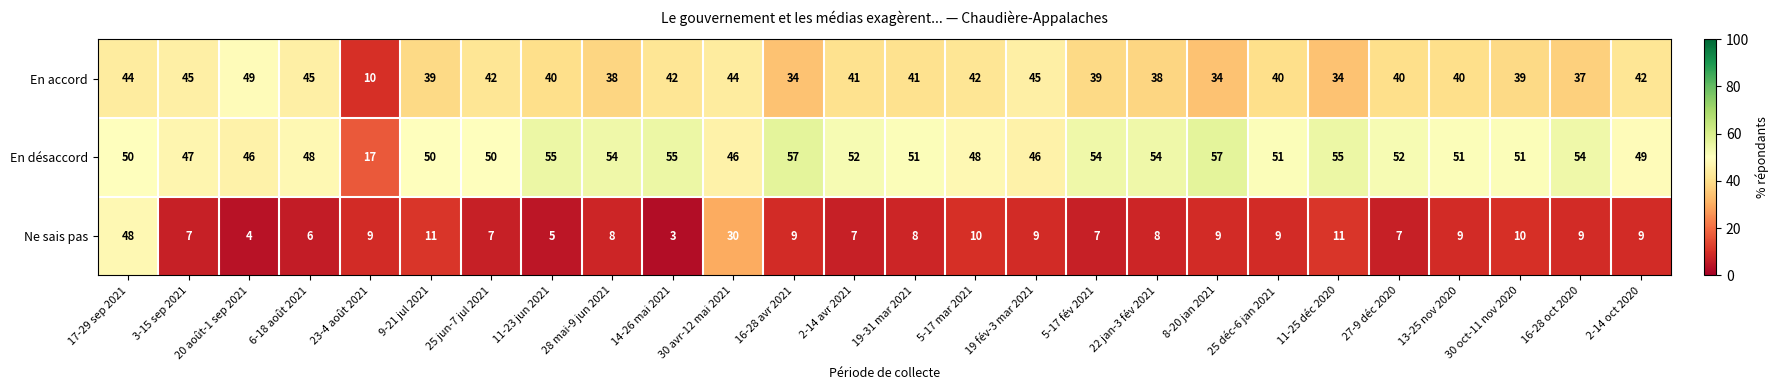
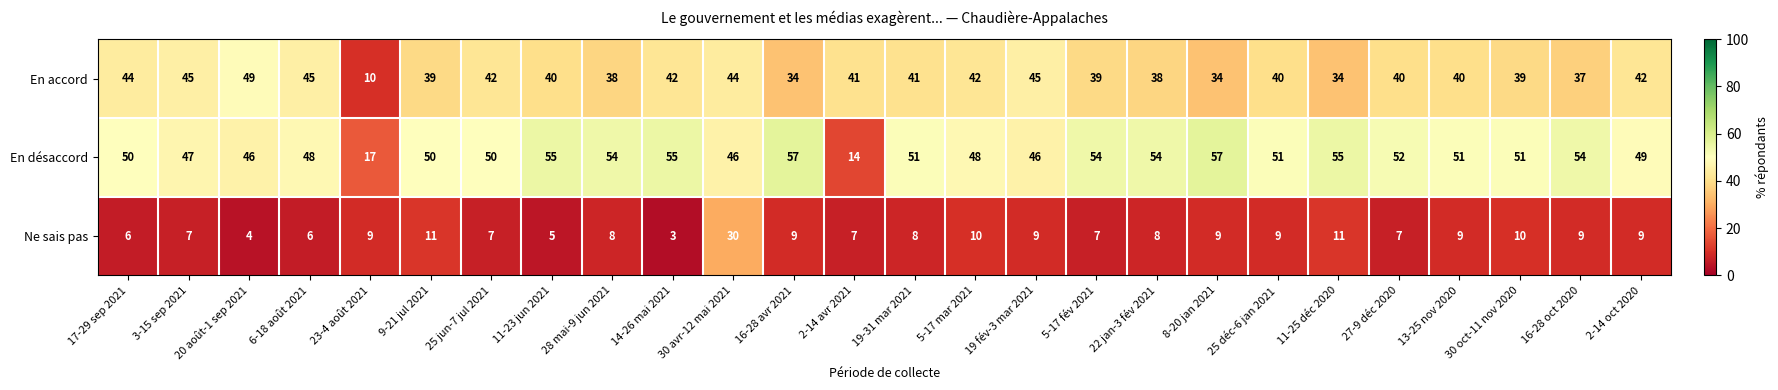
  {
    "En accord": {
      "17-29 sep 2021": 44,
      "3-15 sep 2021": 45,
      "20 août-1 sep 2021": 49,
      "6-18 août 2021": 45,
      "23-4 août 2021": 10,
      "9-21 jul 2021": 39,
      "25 jun-7 jul 2021": 42,
      "11-23 jun 2021": 40,
      "28 mai-9 jun 2021": 38,
      "14-26 mai 2021": 42,
      "30 avr-12 mai 2021": 44,
      "16-28 avr 2021": 34,
      "2-14 avr 2021": 41,
      "19-31 mar 2021": 41,
      "5-17 mar 2021": 42,
      "19 fév-3 mar 2021": 45,
      "5-17 fév 2021": 39,
      "22 jan-3 fév 2021": 38,
      "8-20 jan 2021": 34,
      "25 déc-6 jan 2021": 40,
      "11-25 déc 2020": 34,
      "27-9 déc 2020": 40,
      "13-25 nov 2020": 40,
      "30 oct-11 nov 2020": 39,
      "16-28 oct 2020": 37,
      "2-14 oct 2020": 42
    },
    "En désaccord": {
      "17-29 sep 2021": 50,
      "3-15 sep 2021": 47,
      "20 août-1 sep 2021": 46,
      "6-18 août 2021": 48,
      "23-4 août 2021": 17,
      "9-21 jul 2021": 50,
      "25 jun-7 jul 2021": 50,
      "11-23 jun 2021": 55,
      "28 mai-9 jun 2021": 54,
      "14-26 mai 2021": 55,
      "30 avr-12 mai 2021": 46,
      "16-28 avr 2021": 57,
-     "2-14 avr 2021": 52,
+     "2-14 avr 2021": 14,
      "19-31 mar 2021": 51,
      "5-17 mar 2021": 48,
      "19 fév-3 mar 2021": 46,
      "5-17 fév 2021": 54,
      "22 jan-3 fév 2021": 54,
      "8-20 jan 2021": 57,
      "25 déc-6 jan 2021": 51,
      "11-25 déc 2020": 55,
      "27-9 déc 2020": 52,
      "13-25 nov 2020": 51,
      "30 oct-11 nov 2020": 51,
      "16-28 oct 2020": 54,
      "2-14 oct 2020": 49
    },
    "Ne sais pas": {
-     "17-29 sep 2021": 48,
+     "17-29 sep 2021": 6,
      "3-15 sep 2021": 7,
      "20 août-1 sep 2021": 4,
      "6-18 août 2021": 6,
      "23-4 août 2021": 9,
      "9-21 jul 2021": 11,
      "25 jun-7 jul 2021": 7,
      "11-23 jun 2021": 5,
      "28 mai-9 jun 2021": 8,
      "14-26 mai 2021": 3,
      "30 avr-12 mai 2021": 30,
      "16-28 avr 2021": 9,
      "2-14 avr 2021": 7,
      "19-31 mar 2021": 8,
      "5-17 mar 2021": 10,
      "19 fév-3 mar 2021": 9,
      "5-17 fév 2021": 7,
      "22 jan-3 fév 2021": 8,
      "8-20 jan 2021": 9,
      "25 déc-6 jan 2021": 9,
      "11-25 déc 2020": 11,
      "27-9 déc 2020": 7,
      "13-25 nov 2020": 9,
      "30 oct-11 nov 2020": 10,
      "16-28 oct 2020": 9,
      "2-14 oct 2020": 9
    }
  }
